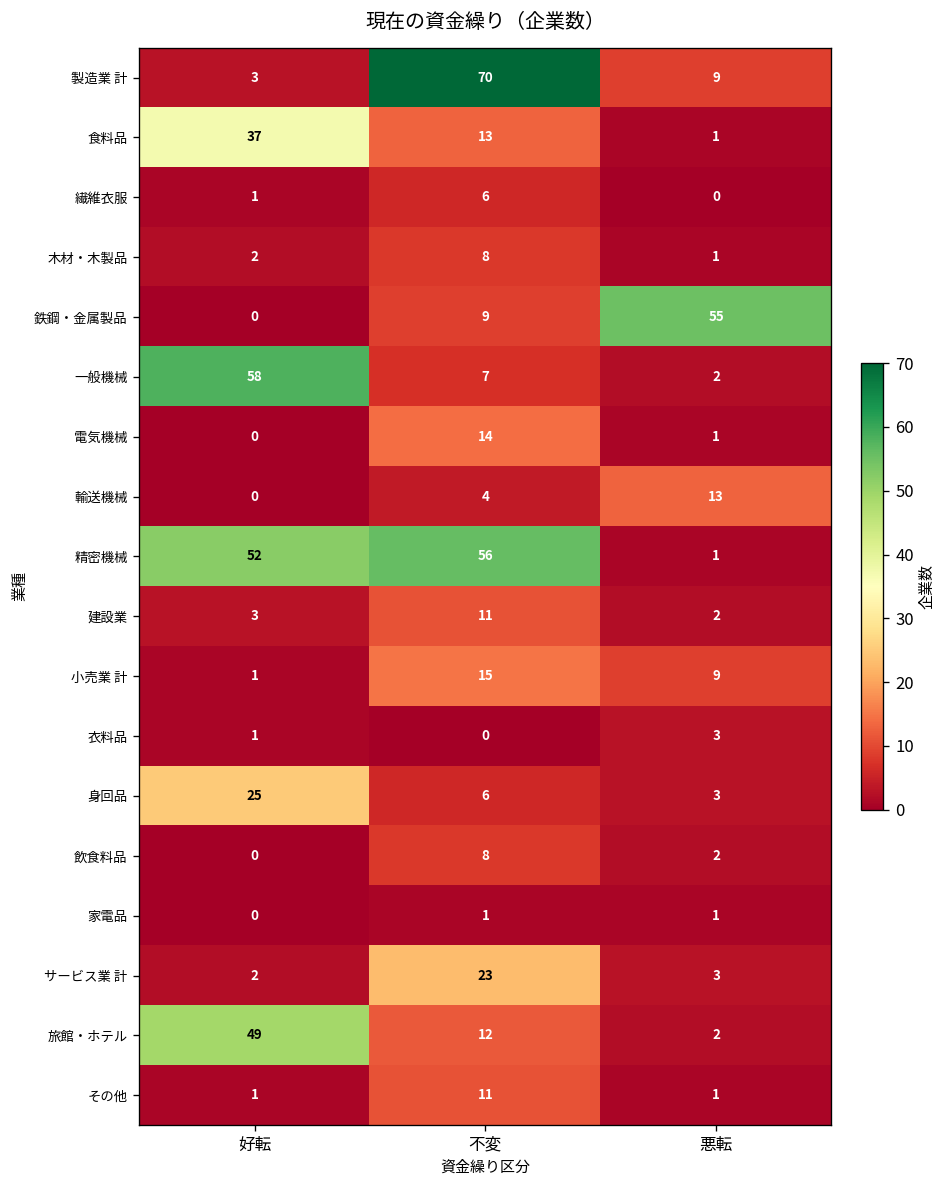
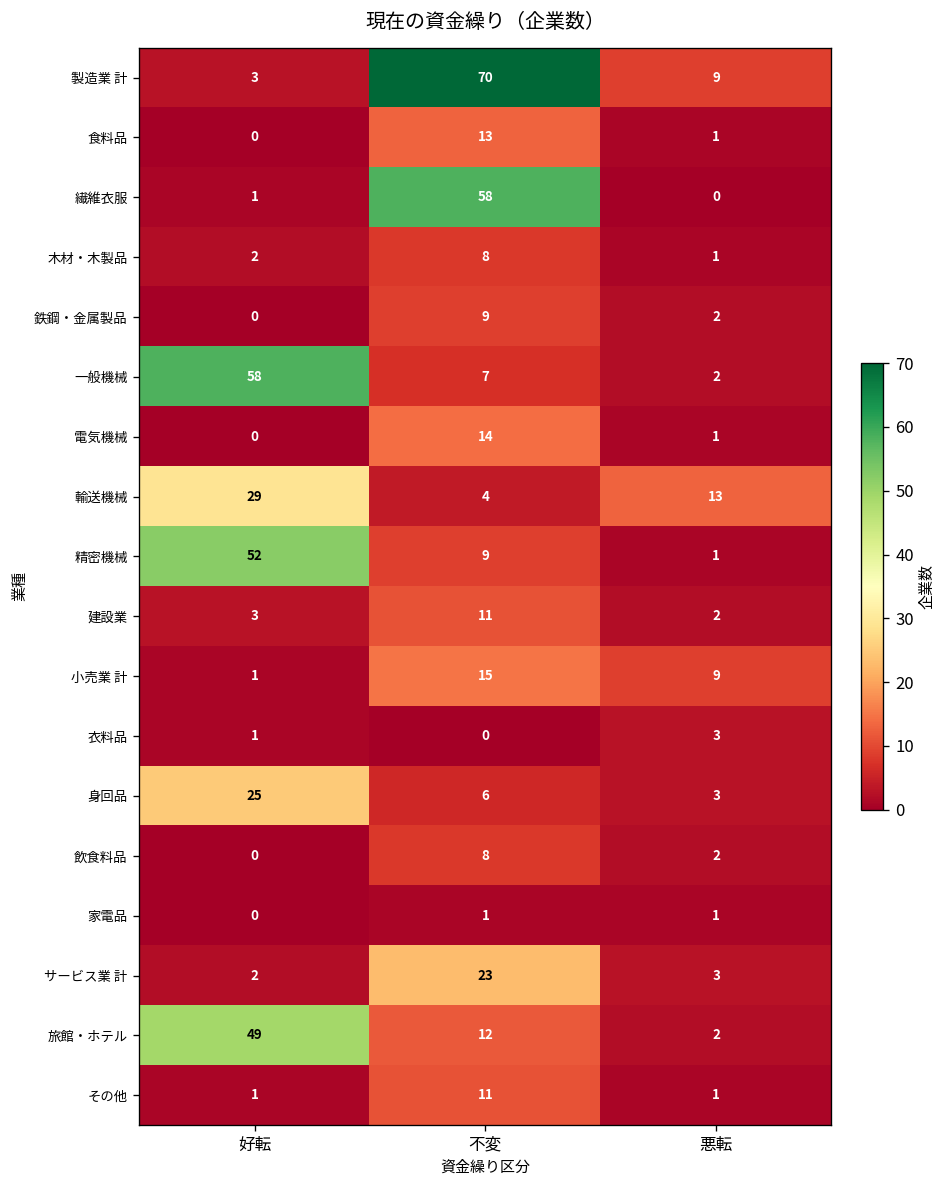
  {
    "製造業 計": {
      "好転": 3,
      "不変": 70,
      "悪転": 9
    },
    "食料品": {
-     "好転": 37,
+     "好転": 0,
      "不変": 13,
      "悪転": 1
    },
    "繊維衣服": {
      "好転": 1,
-     "不変": 6,
+     "不変": 58,
      "悪転": 0
    },
    "木材・木製品": {
      "好転": 2,
      "不変": 8,
      "悪転": 1
    },
    "鉄鋼・金属製品": {
      "好転": 0,
      "不変": 9,
-     "悪転": 55
+     "悪転": 2
    },
    "一般機械": {
      "好転": 58,
      "不変": 7,
      "悪転": 2
    },
    "電気機械": {
      "好転": 0,
      "不変": 14,
      "悪転": 1
    },
    "輸送機械": {
-     "好転": 0,
+     "好転": 29,
      "不変": 4,
      "悪転": 13
    },
    "精密機械": {
      "好転": 52,
-     "不変": 56,
+     "不変": 9,
      "悪転": 1
    },
    "建設業": {
      "好転": 3,
      "不変": 11,
      "悪転": 2
    },
    "小売業 計": {
      "好転": 1,
      "不変": 15,
      "悪転": 9
    },
    "衣料品": {
      "好転": 1,
      "不変": 0,
      "悪転": 3
    },
    "身回品": {
      "好転": 25,
      "不変": 6,
      "悪転": 3
    },
    "飲食料品": {
      "好転": 0,
      "不変": 8,
      "悪転": 2
    },
    "家電品": {
      "好転": 0,
      "不変": 1,
      "悪転": 1
    },
    "サービス業 計": {
      "好転": 2,
      "不変": 23,
      "悪転": 3
    },
    "旅館・ホテル": {
      "好転": 49,
      "不変": 12,
      "悪転": 2
    },
    "その他": {
      "好転": 1,
      "不変": 11,
      "悪転": 1
    }
  }
